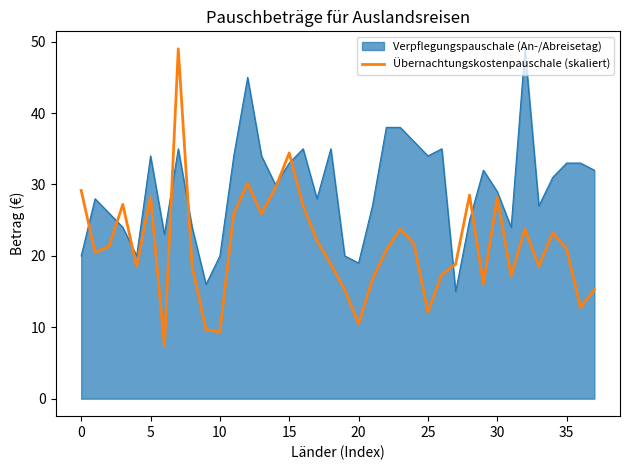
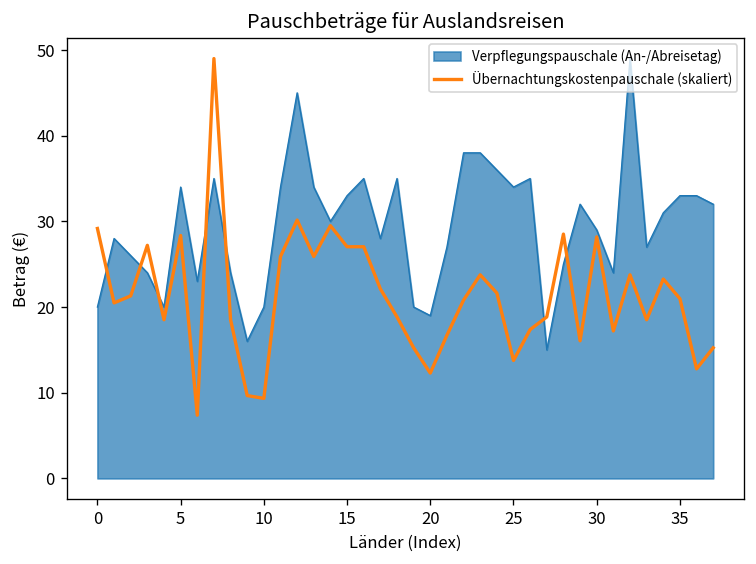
  {
    "Verpflegungspauschale (An-/Abreisetag)": {
      "0": 20,
      "5": 34,
      "10": 20,
      "15": 33,
      "20": 19,
      "25": 34,
      "30": 29,
      "35": 33
    },
    "Übernachtungskostenpauschale (skaliert)": {
      "0": 29,
      "5": 28,
      "10": 9,
-     "15": 34,
-     "20": 10,
-     "25": 12,
+     "15": 27,
+     "20": 12,
+     "25": 14,
      "30": 28,
      "35": 21
    }
  }
